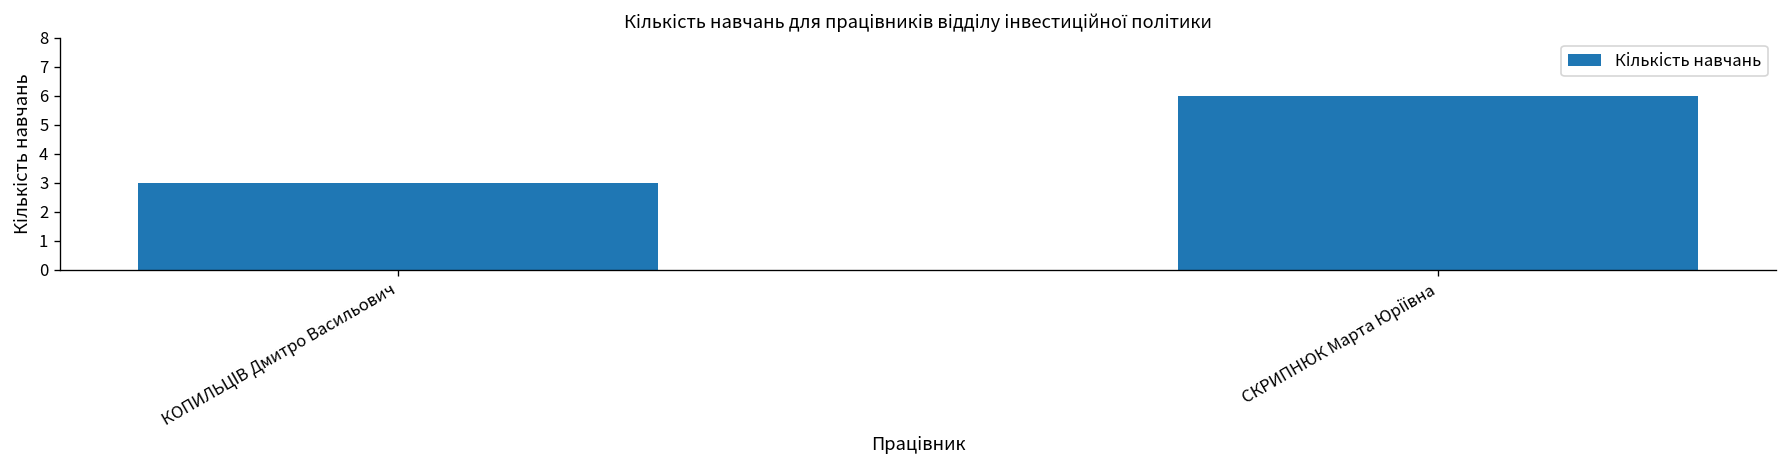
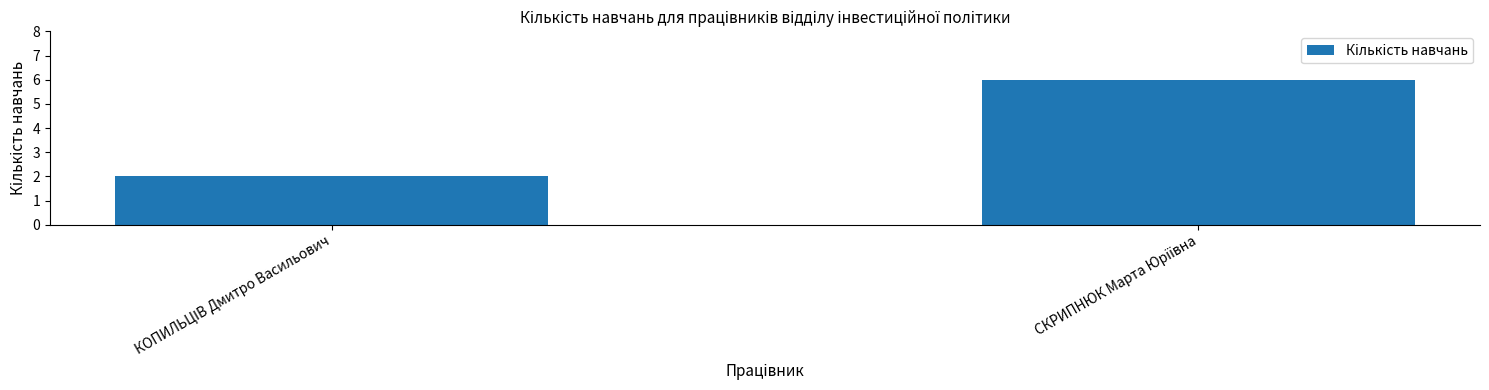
  {
-   "КОПИЛЬЦІВ Дмитро Васильович": 3,
+   "КОПИЛЬЦІВ Дмитро Васильович": 2,
    "СКРИПНЮК Марта Юріївна": 6
  }
